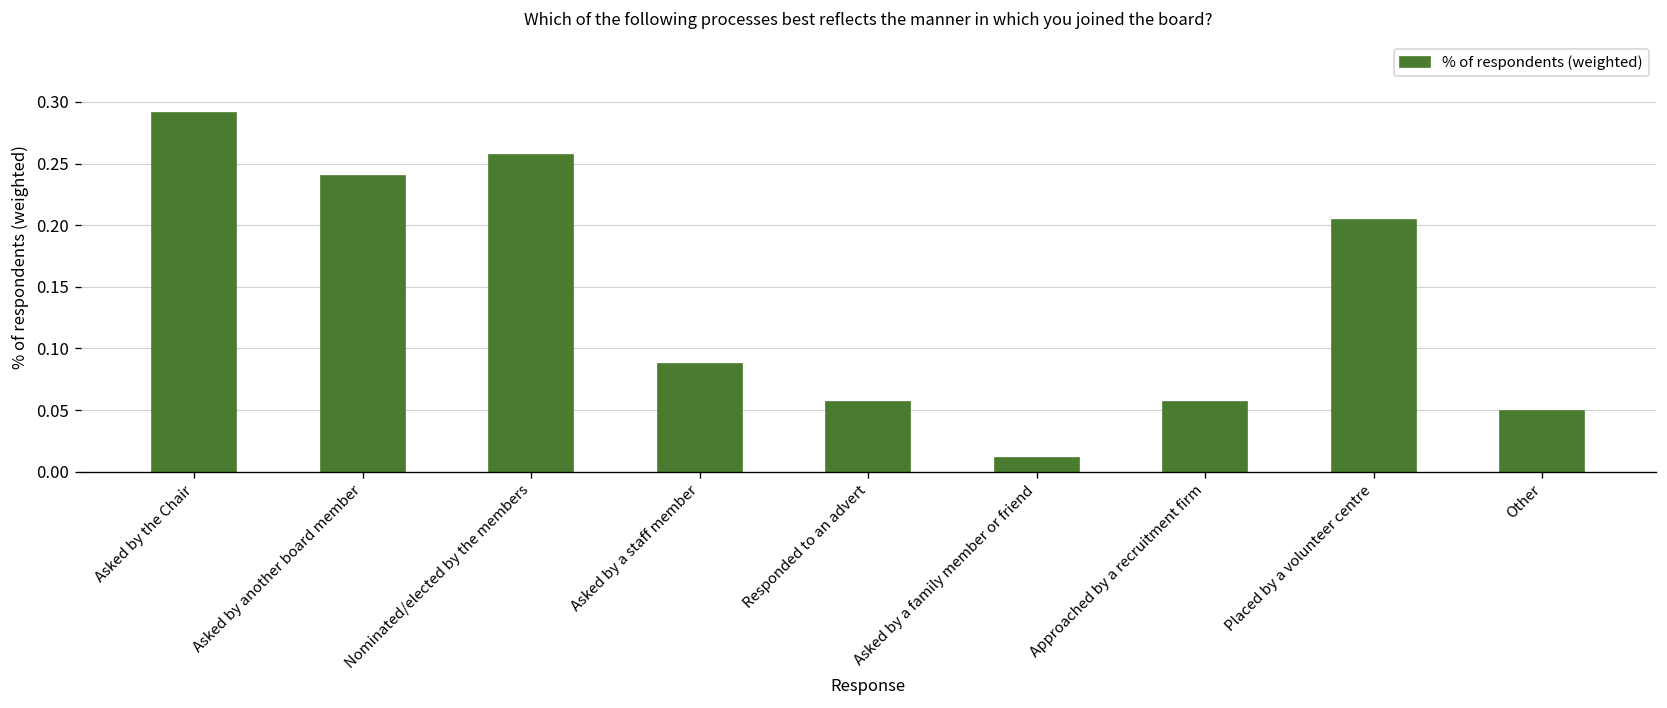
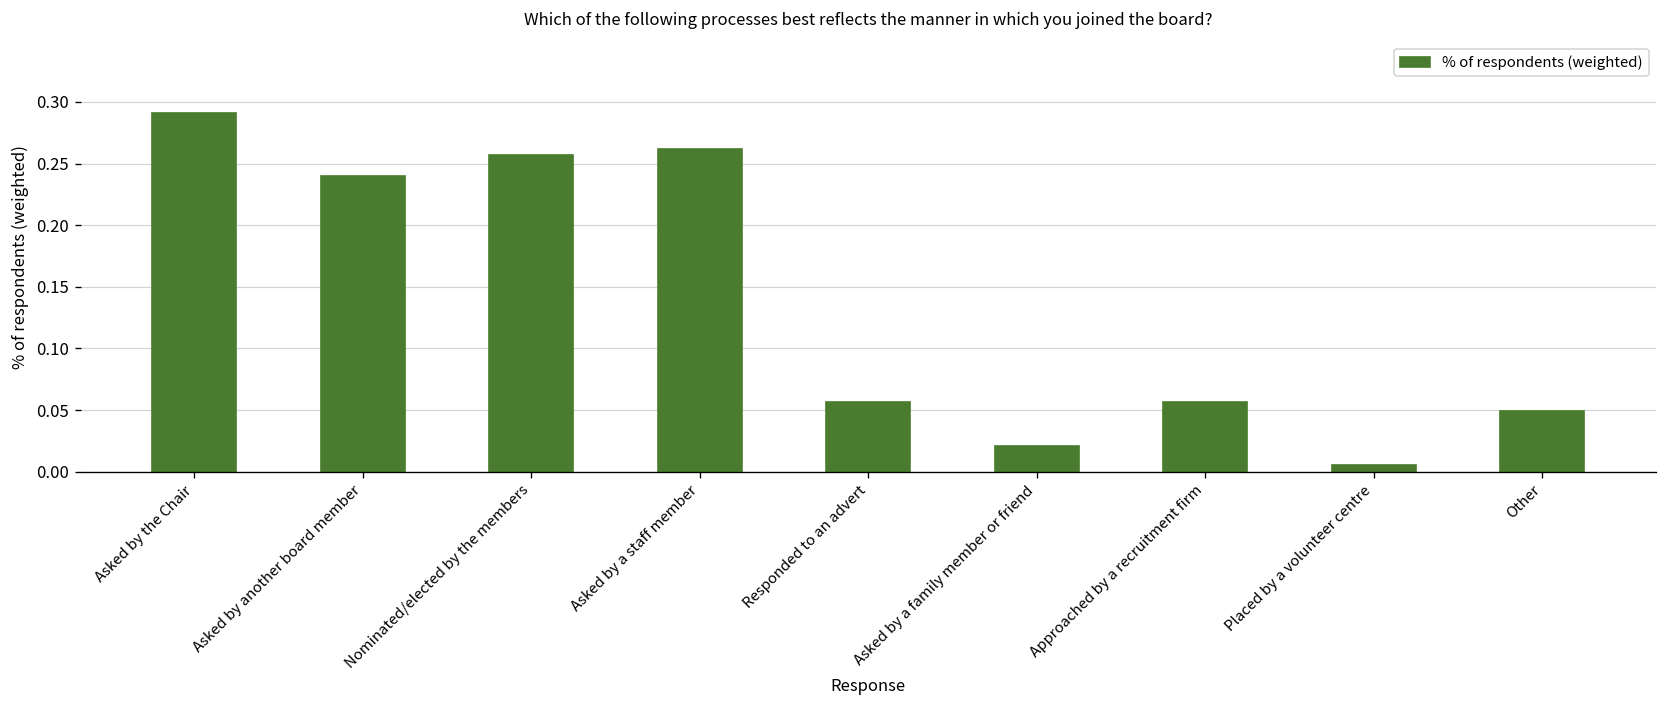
  {
    "Asked by the Chair": 0.291,
    "Asked by another board member": 0.240,
    "Nominated/elected by the members": 0.257,
-   "Asked by a staff member": 0.088,
+   "Asked by a staff member": 0.262,
    "Responded to an advert": 0.056,
-   "Asked by a family member or friend": 0.011,
+   "Asked by a family member or friend": 0.021,
    "Approached by a recruitment firm": 0.056,
-   "Placed by a volunteer centre": 0.204,
+   "Placed by a volunteer centre": 0.005,
    "Other": 0.049
  }
